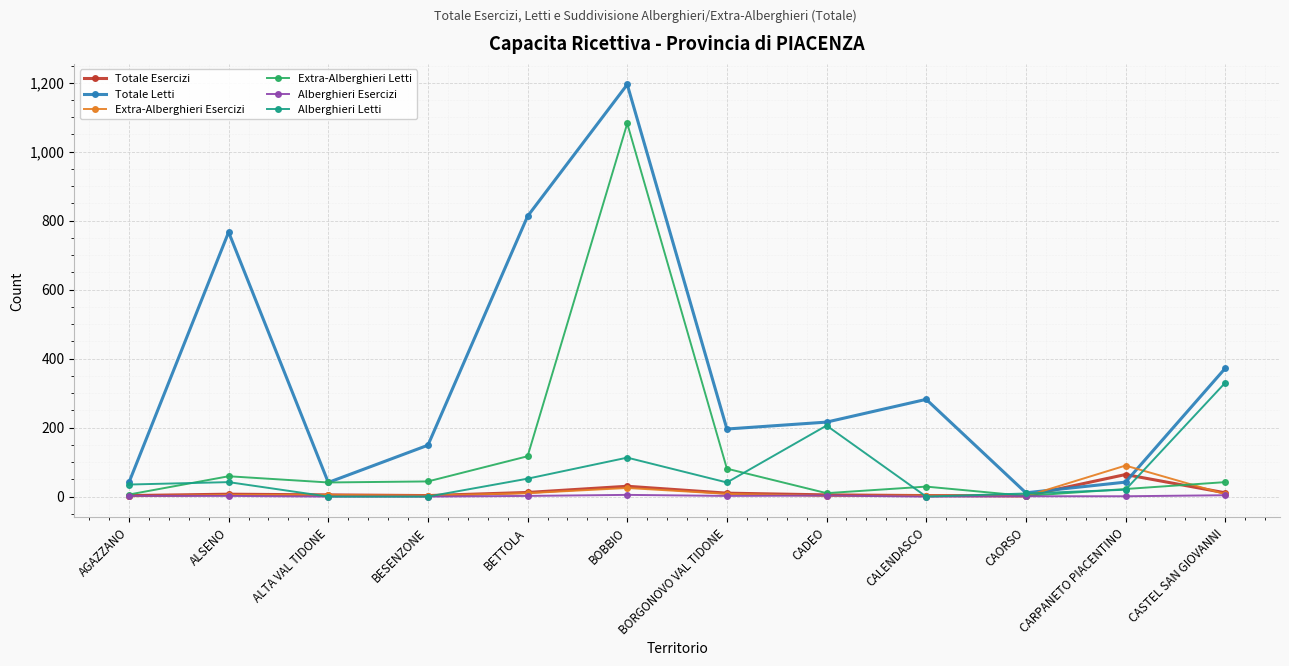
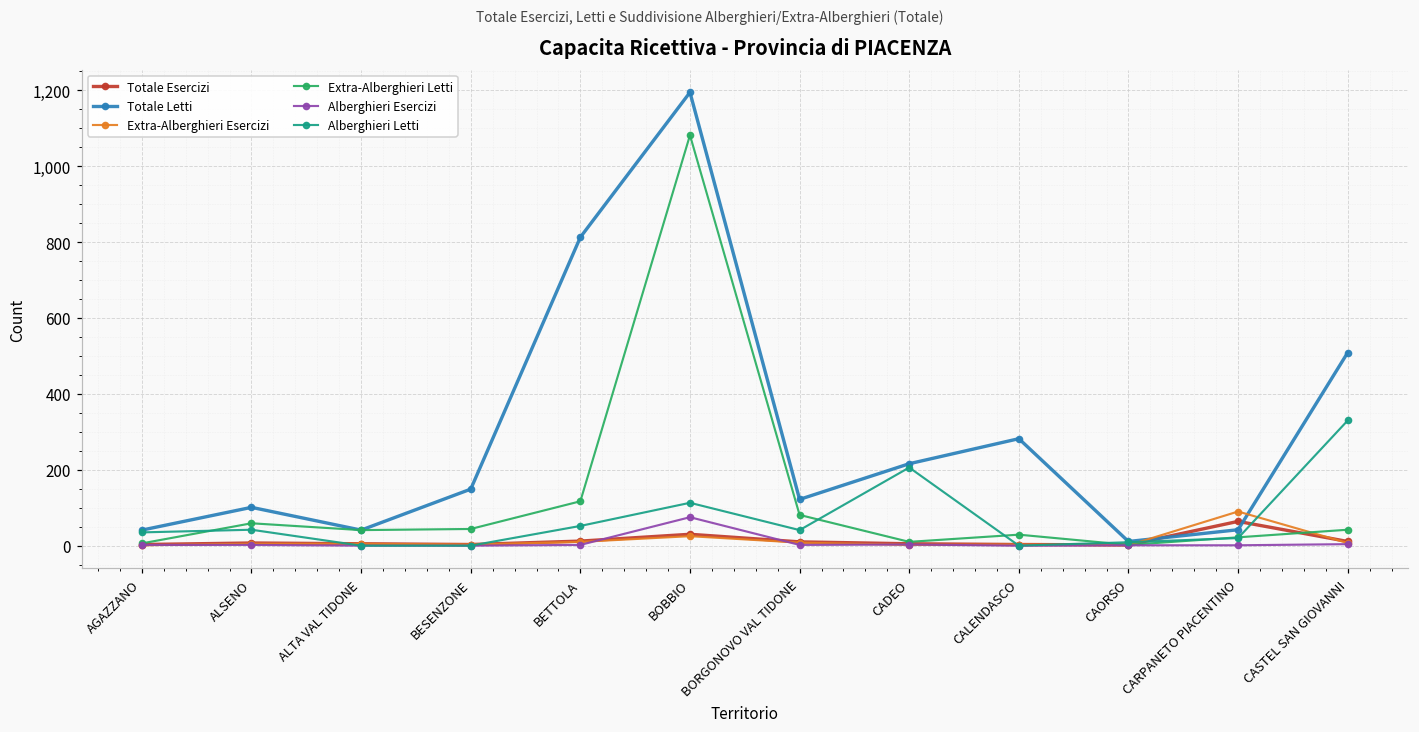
  {
    "Totale Esercizi": {
      "CARPANETO PIACENTINO": "60"
    },
    "Totale Letti": {
-     "ALSENO": "770",
+     "ALSENO": "100",
      "BESENZONE": "150",
      "BETTOLA": "810",
      "BOBBIO": "1,200",
-     "BORGONOVO VAL TIDONE": "200",
+     "BORGONOVO VAL TIDONE": "120",
      "CADEO": "220",
      "CALENDASCO": "280",
      "CARPANETO PIACENTINO": "40",
-     "CASTEL SAN GIOVANNI": "370"
+     "CASTEL SAN GIOVANNI": "510"
    },
    "Extra-Alberghieri Esercizi": {
      "CARPANETO PIACENTINO": "90"
    },
    "Alberghieri Esercizi": {
      "BETTOLA": "0",
-     "BOBBIO": "10",
+     "BOBBIO": "80",
      "CARPANETO PIACENTINO": "0"
    }
  }
